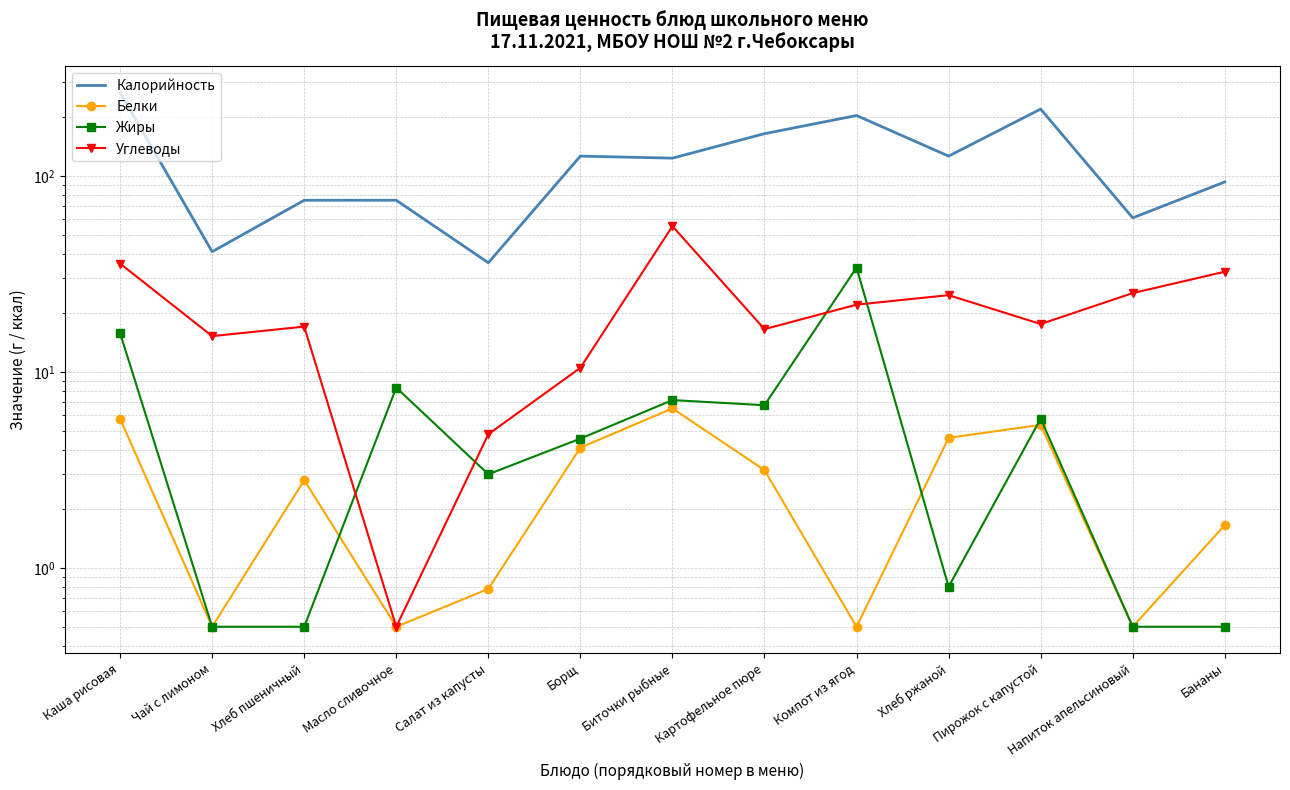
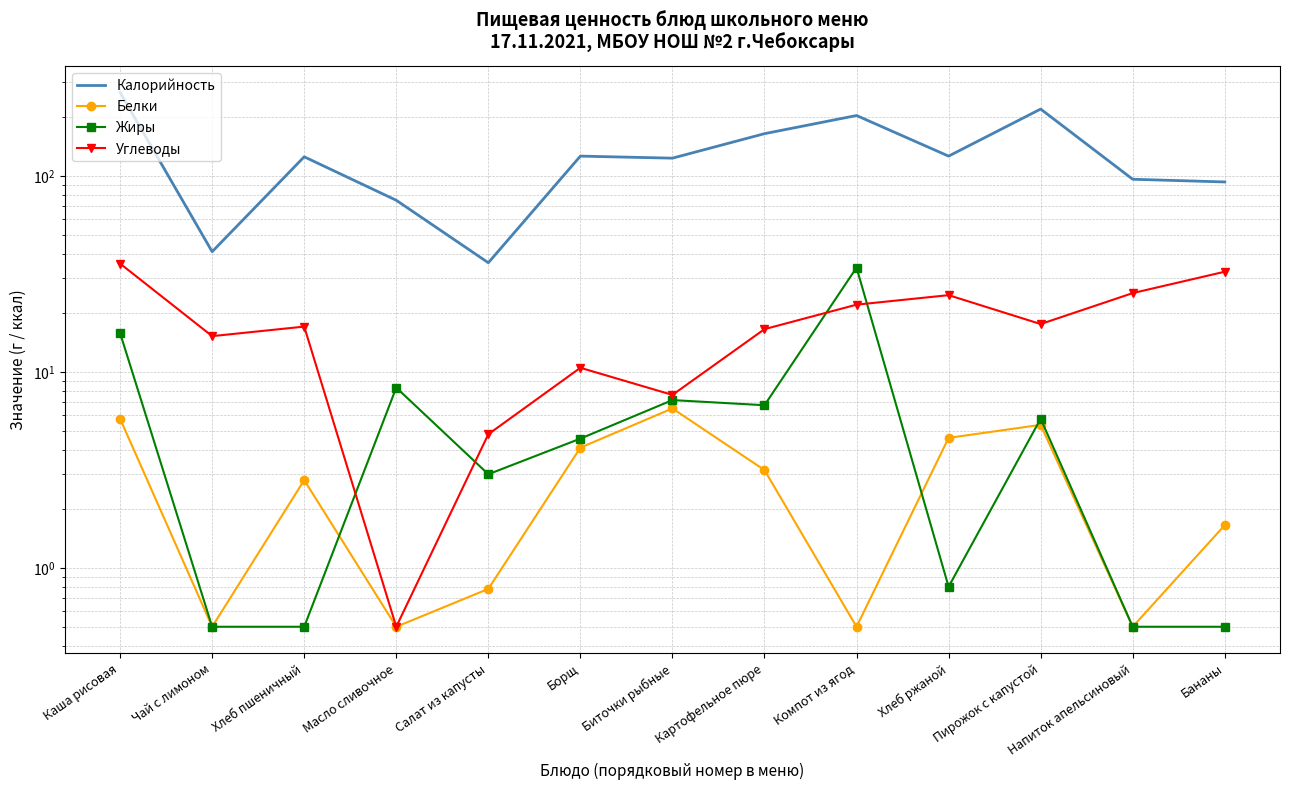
  {
    "Калорийность": {
      "Чай с лимоном": 41,
-     "Хлеб пшеничный": 75,
+     "Хлеб пшеничный": 130,
      "Масло сливочное": 75,
      "Салат из капусты": 36,
      "Борщ": 130,
      "Биточки рыбные": 120,
      "Картофельное пюре": 160,
      "Компот из ягод": 200,
      "Хлеб ржаной": 130,
      "Пирожок с капустой": 220,
-     "Напиток апельсиновый": 61,
+     "Напиток апельсиновый": 100,
      "Бананы": 90
    },
    "Белки": {
      "Каша рисовая": 5.8,
      "Хлеб пшеничный": 2.8,
      "Салат из капусты": 0.8,
      "Борщ": 4.1,
      "Биточки рыбные": 6.5,
      "Картофельное пюре": 3.2,
      "Компот из ягод": 0.5,
      "Хлеб ржаной": 4.6,
      "Пирожок с капустой": 5.4,
      "Бананы": 1.7
    },
    "Жиры": {
      "Каша рисовая": 16,
      "Хлеб пшеничный": 0.5,
      "Масло сливочное": 8.3,
      "Салат из капусты": 3.0,
      "Борщ": 4.6,
      "Биточки рыбные": 7.2,
      "Картофельное пюре": 6.8,
      "Компот из ягод": 34,
      "Хлеб ржаной": 0.8,
      "Пирожок с капустой": 5.8,
      "Бананы": 0.5
    },
    "Углеводы": {
      "Каша рисовая": 36,
      "Чай с лимоном": 15,
      "Хлеб пшеничный": 17,
      "Салат из капусты": 4.8,
      "Борщ": 10,
-     "Биточки рыбные": 55,
+     "Биточки рыбные": 7.6,
      "Картофельное пюре": 17,
      "Компот из ягод": 22,
      "Хлеб ржаной": 25,
      "Пирожок с капустой": 18,
      "Напиток апельсиновый": 25,
      "Бананы": 32
    }
  }
